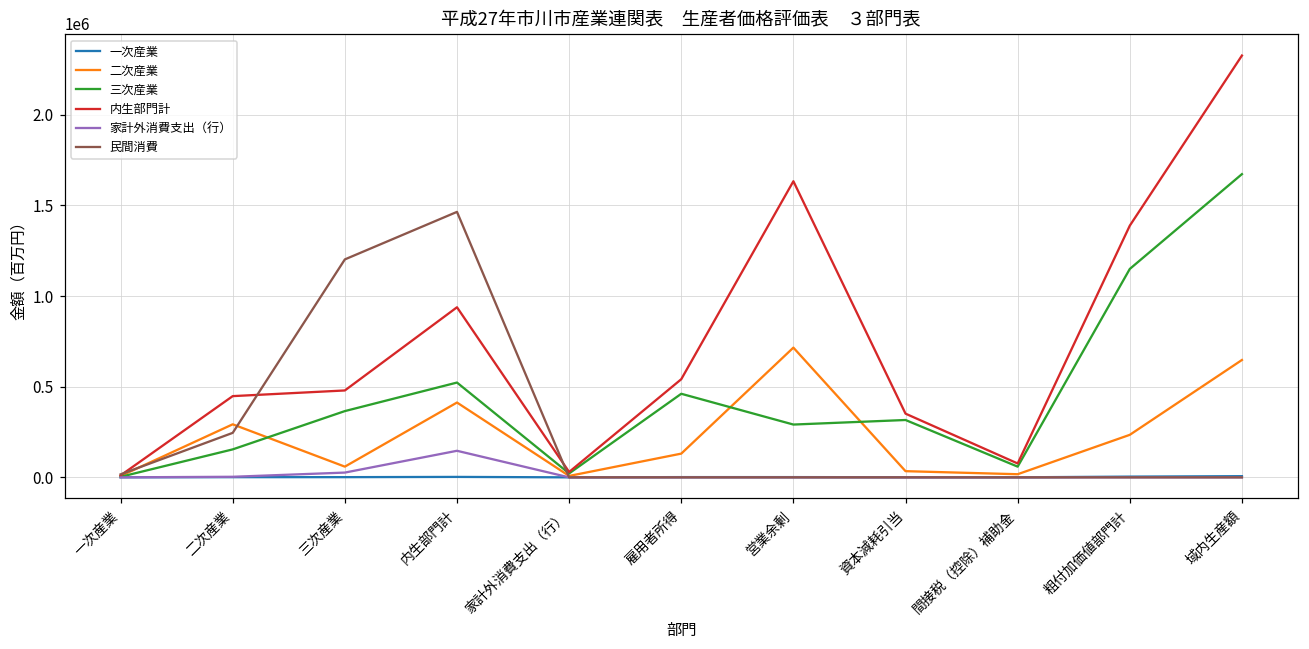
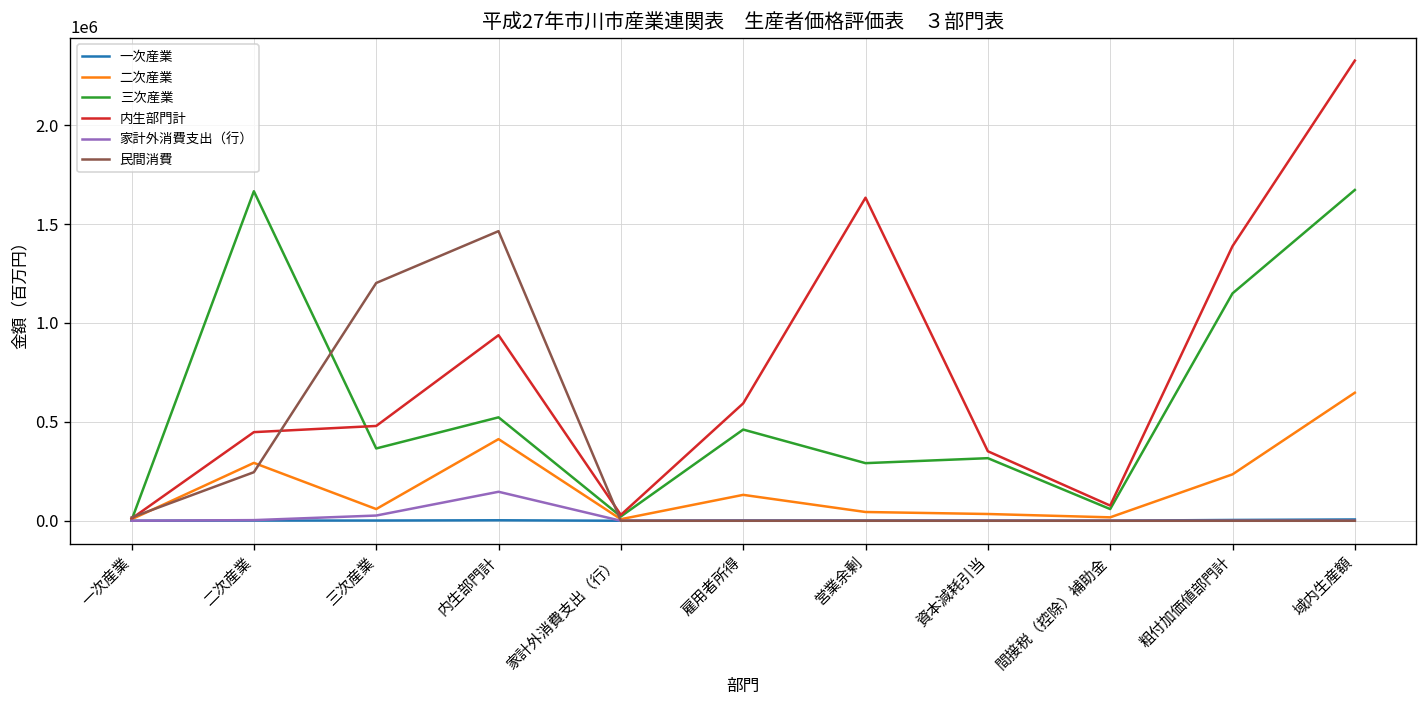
  {
    "一次産業": {
      "三次産業": 0,
      "内生部門計": 0
    },
    "二次産業": {
      "二次産業": 290000,
      "三次産業": 60000,
      "内生部門計": 410000,
      "雇用者所得": 130000,
-     "営業余剰": 720000,
+     "営業余剰": 40000,
      "資本減耗引当": 30000,
      "間接税（控除）補助金": 20000,
      "粗付加価値部門計": 230000,
      "域内生産額": 650000
    },
    "三次産業": {
-     "二次産業": 150000,
+     "二次産業": 1670000,
      "三次産業": 370000,
      "内生部門計": 520000,
      "雇用者所得": 460000,
      "営業余剰": 290000,
      "資本減耗引当": 320000,
      "間接税（控除）補助金": 60000,
      "粗付加価値部門計": 1150000,
      "域内生産額": 1670000
    },
    "内生部門計": {
      "二次産業": 450000,
      "三次産業": 480000,
      "内生部門計": 940000,
-     "雇用者所得": 540000,
+     "雇用者所得": 590000,
      "営業余剰": 1630000,
      "資本減耗引当": 350000,
      "間接税（控除）補助金": 80000,
      "粗付加価値部門計": 1390000,
      "域内生産額": 2330000
    },
    "家計外消費支出（行）": {
      "三次産業": 30000,
      "内生部門計": 150000
    },
    "民間消費": {
      "二次産業": 250000,
      "三次産業": 1200000,
      "内生部門計": 1460000
    }
  }
